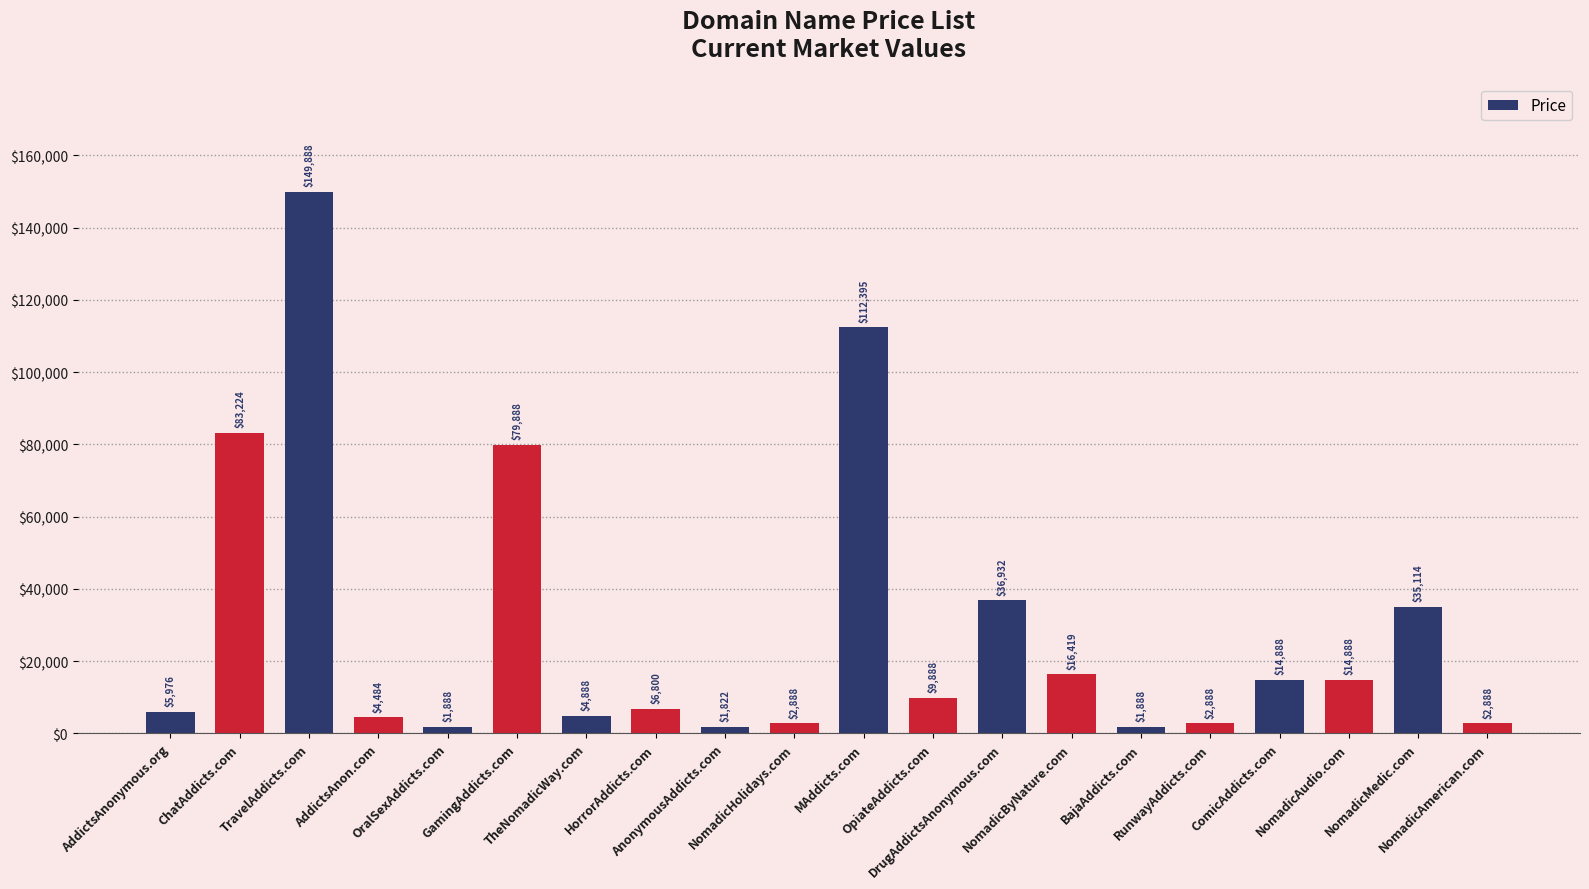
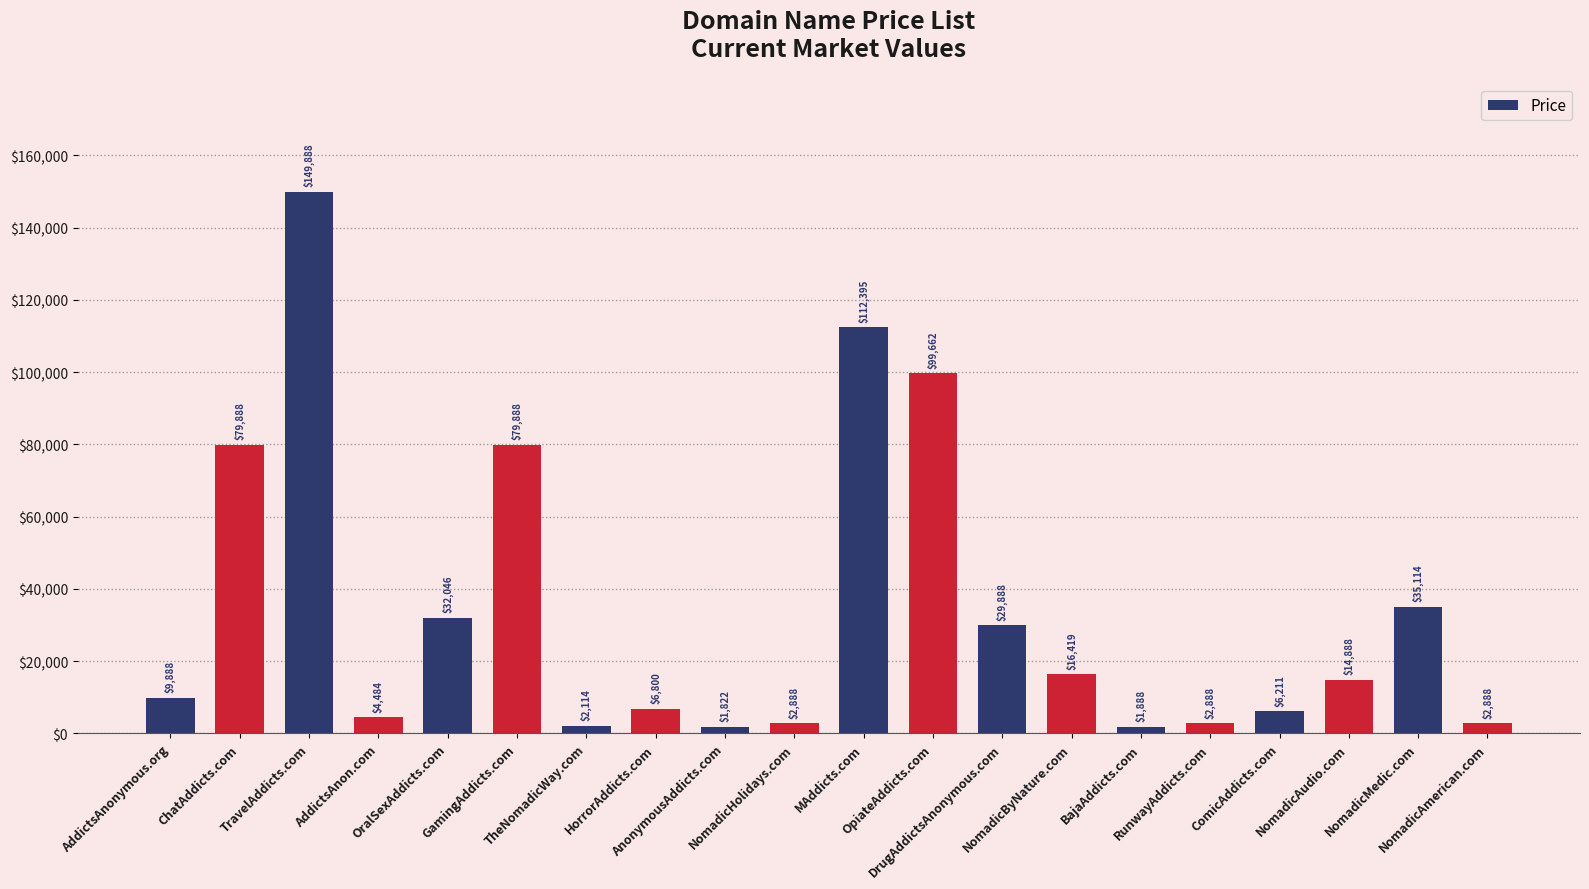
  {
-   "AddictsAnonymous.org": "$5,976",
-   "ChatAddicts.com": "$83,224",
+   "AddictsAnonymous.org": "$9,888",
+   "ChatAddicts.com": "$79,888",
    "TravelAddicts.com": "$149,888",
    "AddictsAnon.com": "$4,484",
-   "OralSexAddicts.com": "$1,888",
+   "OralSexAddicts.com": "$32,046",
    "GamingAddicts.com": "$79,888",
-   "TheNomadicWay.com": "$4,888",
+   "TheNomadicWay.com": "$2,114",
    "HorrorAddicts.com": "$6,800",
    "AnonymousAddicts.com": "$1,822",
    "NomadicHolidays.com": "$2,888",
    "MAddicts.com": "$112,395",
-   "OpiateAddicts.com": "$9,888",
-   "DrugAddictsAnonymous.com": "$36,932",
+   "OpiateAddicts.com": "$99,662",
+   "DrugAddictsAnonymous.com": "$29,888",
    "NomadicByNature.com": "$16,419",
    "BajaAddicts.com": "$1,888",
    "RunwayAddicts.com": "$2,888",
-   "ComicAddicts.com": "$14,888",
+   "ComicAddicts.com": "$6,211",
    "NomadicAudio.com": "$14,888",
    "NomadicMedic.com": "$35,114",
    "NomadicAmerican.com": "$2,888"
  }
